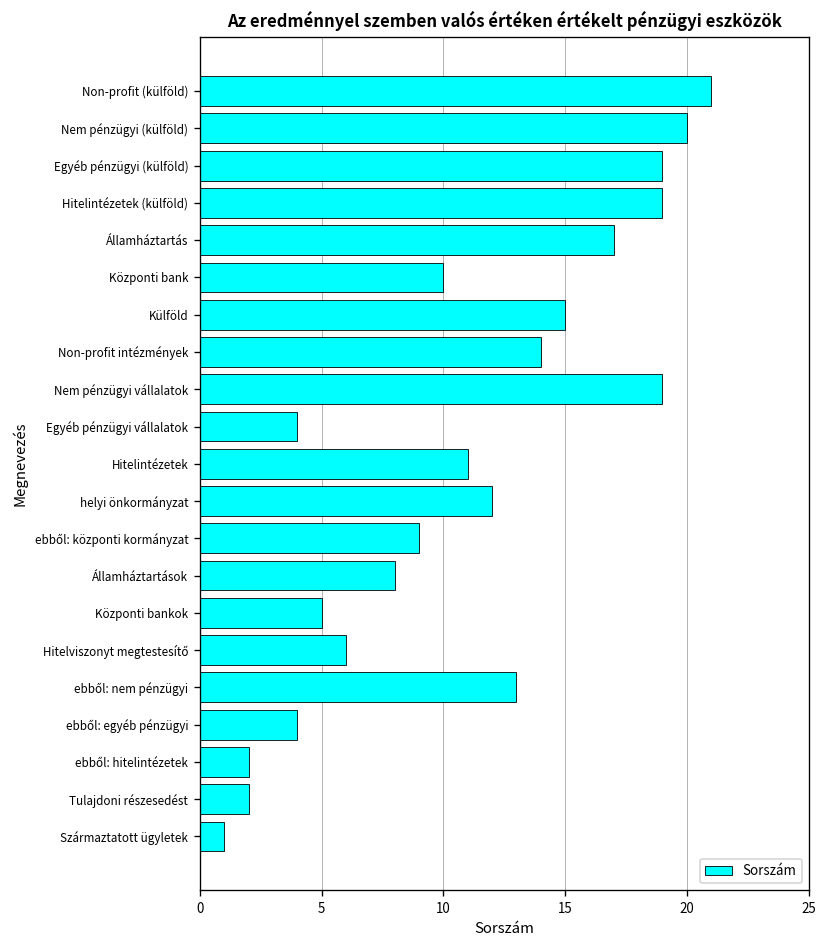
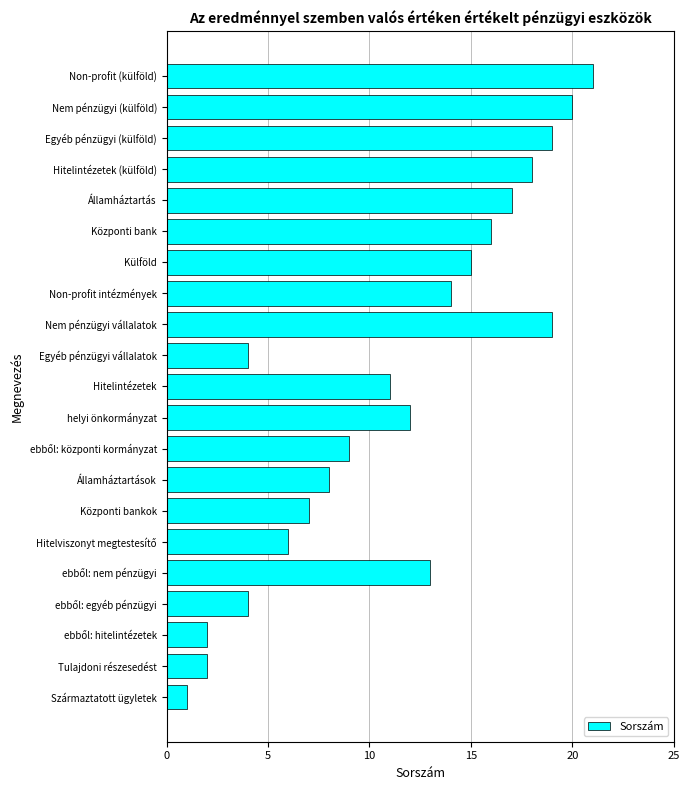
  {
    "Non-profit (külföld)": 21,
    "Nem pénzügyi (külföld)": 20,
    "Egyéb pénzügyi (külföld)": 19,
-   "Hitelintézetek (külföld)": 19,
+   "Hitelintézetek (külföld)": 18,
    "Államháztartás": 17,
-   "Központi bank": 10,
+   "Központi bank": 16,
    "Külföld": 15,
    "Non-profit intézmények": 14,
    "Nem pénzügyi vállalatok": 19,
    "Egyéb pénzügyi vállalatok": 4,
    "Hitelintézetek": 11,
    "helyi önkormányzat": 12,
    "ebből: központi kormányzat": 9,
    "Államháztartások": 8,
-   "Központi bankok": 5,
+   "Központi bankok": 7,
    "Hitelviszonyt megtestesítő": 6,
    "ebből: nem pénzügyi": 13,
    "ebből: egyéb pénzügyi": 4,
    "ebből: hitelintézetek": 2,
    "Tulajdoni részesedést": 2,
    "Származtatott ügyletek": 1
  }
